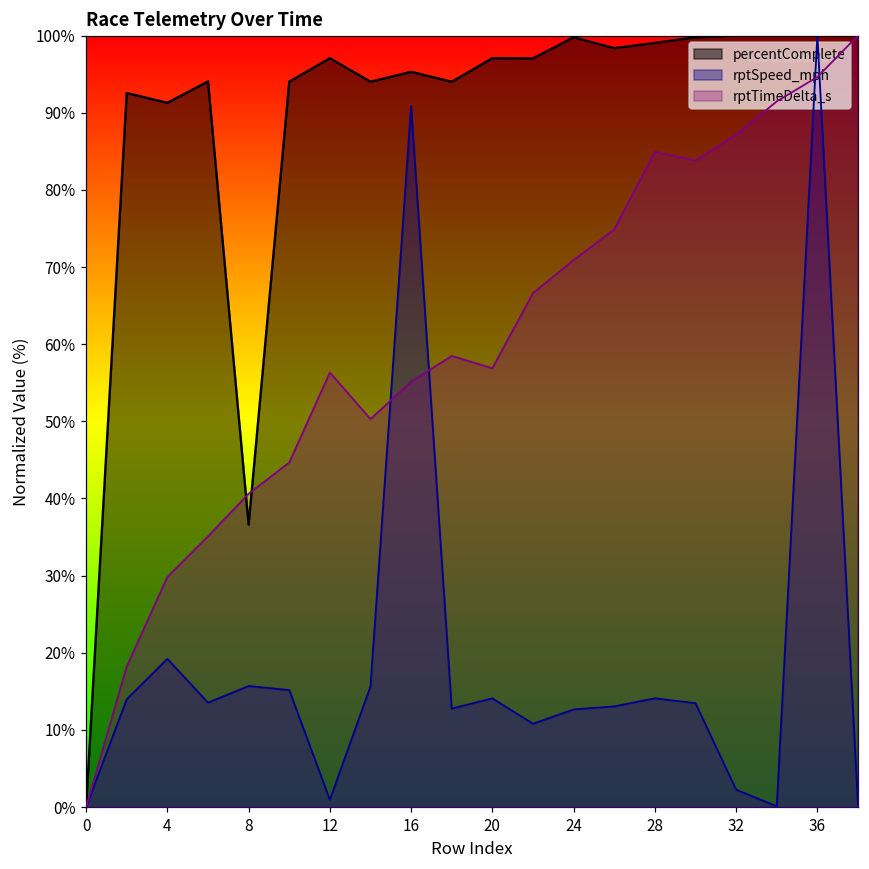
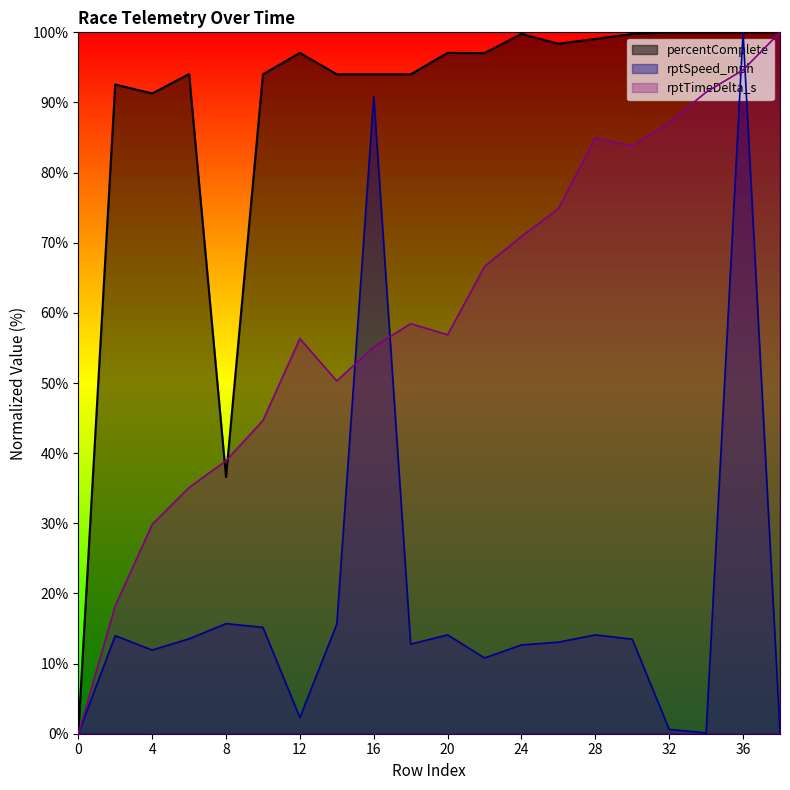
  {
    "percentComplete": {
      "4": "91%",
      "8": "37%",
      "12": "97%",
-     "16": "95%",
+     "16": "94%",
      "20": "97%",
      "24": "100%",
      "28": "99%",
      "32": "100%"
    },
    "rptSpeed_mph": {
-     "4": "19%",
+     "4": "12%",
      "8": "16%",
-     "12": "1%",
+     "12": "2%",
      "16": "91%",
      "20": "14%",
      "24": "13%",
      "28": "14%",
-     "32": "2%"
+     "32": "1%"
    },
    "rptTimeDelta_s": {
      "4": "30%",
-     "8": "41%",
+     "8": "39%",
      "12": "56%",
      "16": "55%",
      "20": "57%",
      "24": "71%",
      "28": "85%",
      "32": "87%"
    }
  }
